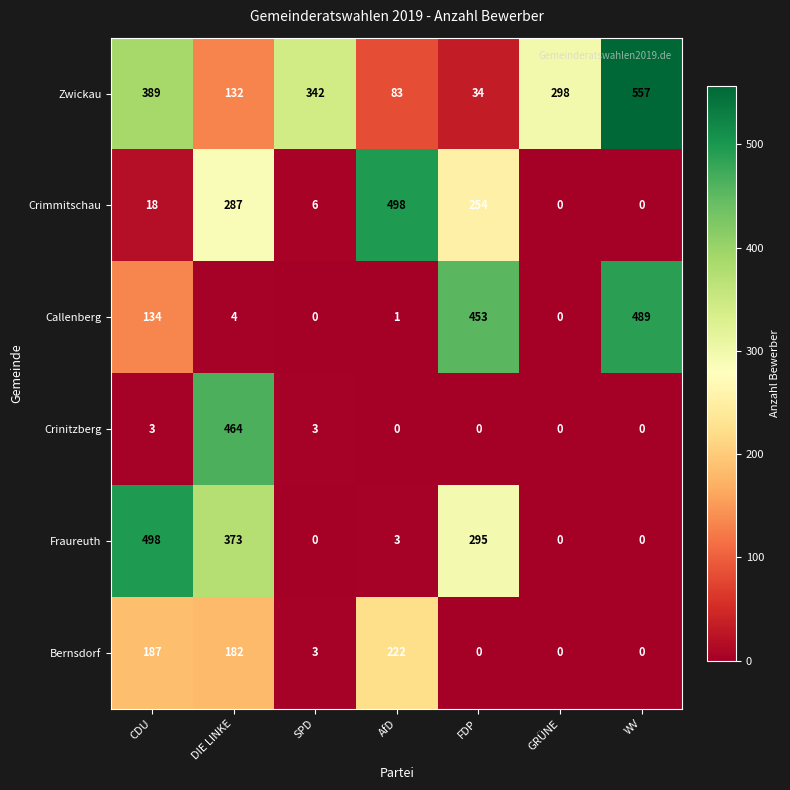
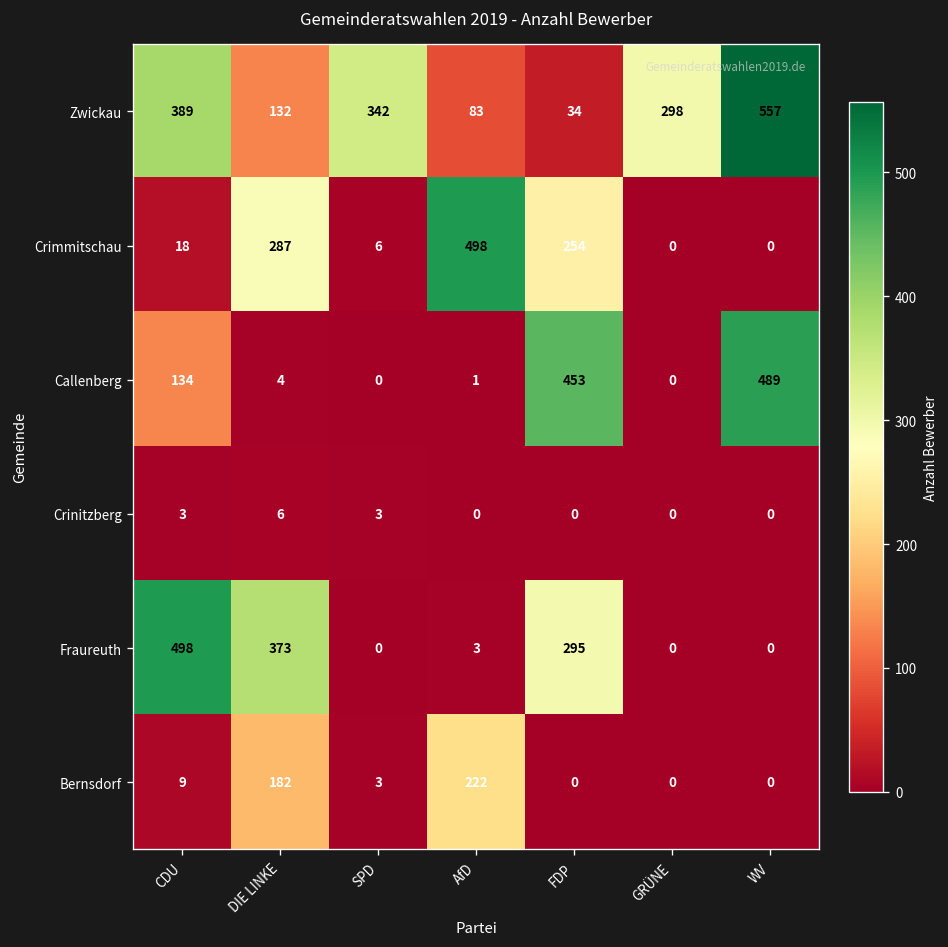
  {
    "Zwickau": {
      "CDU": 389,
      "DIE LINKE": 132,
      "SPD": 342,
      "AfD": 83,
      "FDP": 34,
      "GRÜNE": 298
    },
    "Crimmitschau": {
      "CDU": 18,
      "DIE LINKE": 287,
      "SPD": 6,
      "AfD": 498,
      "FDP": 254,
      "GRÜNE": 0,
      "WV": 0
    },
    "Callenberg": {
      "CDU": 134,
      "DIE LINKE": 4,
      "SPD": 0,
      "AfD": 1,
      "FDP": 453,
      "GRÜNE": 0,
      "WV": 489
    },
    "Crinitzberg": {
      "CDU": 3,
-     "DIE LINKE": 464,
+     "DIE LINKE": 6,
      "SPD": 3,
      "AfD": 0,
      "FDP": 0,
      "GRÜNE": 0,
      "WV": 0
    },
    "Fraureuth": {
      "CDU": 498,
      "DIE LINKE": 373,
      "SPD": 0,
      "AfD": 3,
      "FDP": 295,
      "GRÜNE": 0,
      "WV": 0
    },
    "Bernsdorf": {
-     "CDU": 187,
+     "CDU": 9,
      "DIE LINKE": 182,
      "SPD": 3,
      "AfD": 222,
      "FDP": 0,
      "GRÜNE": 0,
      "WV": 0
    }
  }
